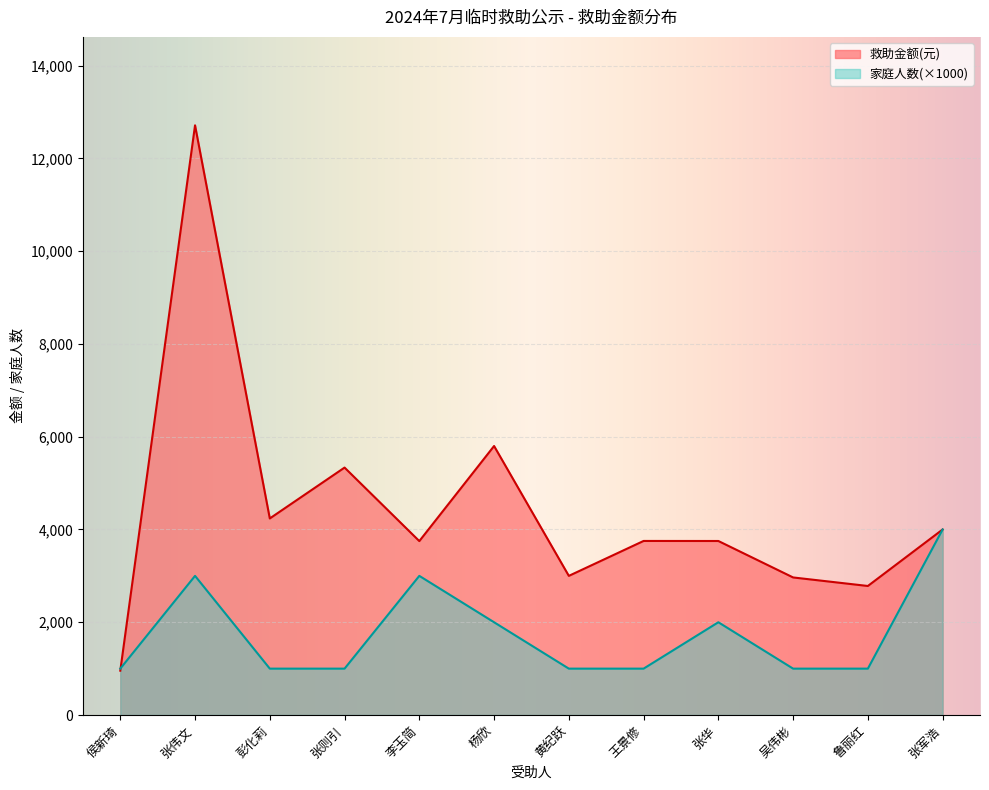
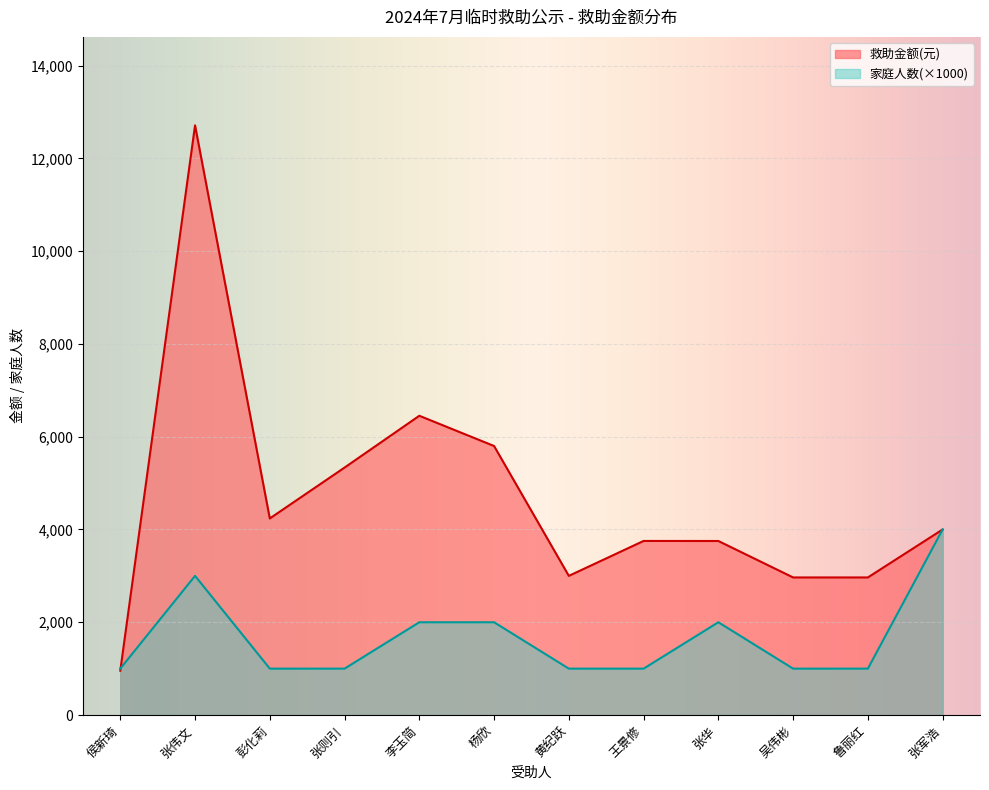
  {
    "救助金额(元)": {
      "张伟文": "12,700",
      "彭化莉": "4,200",
      "张则引": "5,300",
-     "李玉简": "3,800",
+     "李玉简": "6,500",
      "杨欣": "5,800",
      "黄纪跃": "3,000",
      "王景修": "3,800",
      "张华": "3,800",
      "吴伟彬": "3,000",
-     "鲁丽红": "2,800"
+     "鲁丽红": "3,000"
    },
    "家庭人数(×1000)": {
      "张伟文": "3,000",
      "彭化莉": "1,000",
      "张则引": "1,000",
-     "李玉简": "3,000",
+     "李玉简": "2,000",
      "杨欣": "2,000",
      "黄纪跃": "1,000",
      "王景修": "1,000",
      "张华": "2,000",
      "吴伟彬": "1,000",
      "鲁丽红": "1,000"
    }
  }
